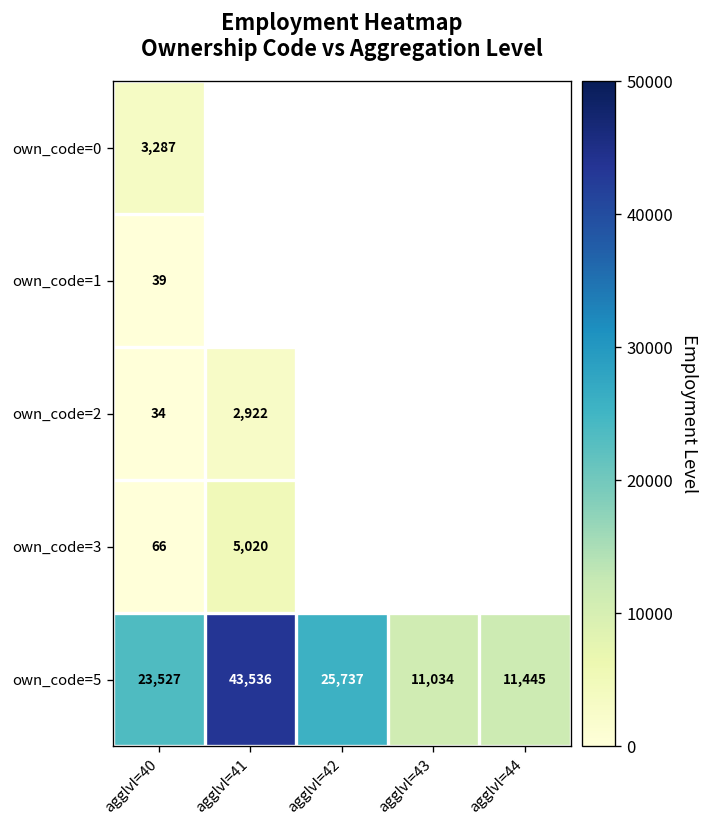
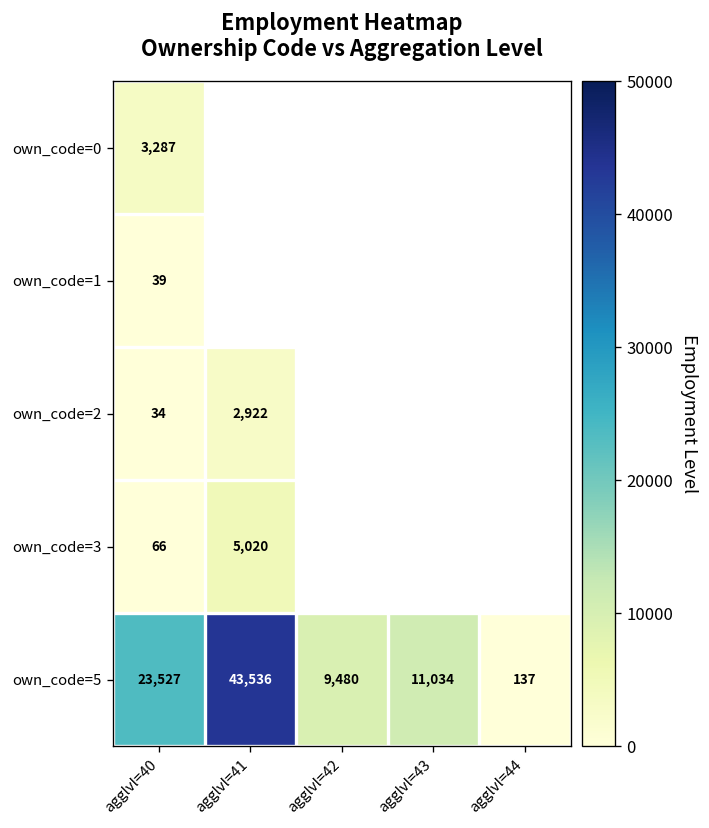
  {
    "own_code=0": {
      "agglvl=40": "3,287"
    },
    "own_code=1": {
      "agglvl=40": "39"
    },
    "own_code=2": {
      "agglvl=40": "34",
      "agglvl=41": "2,922"
    },
    "own_code=3": {
      "agglvl=40": "66",
      "agglvl=41": "5,020"
    },
    "own_code=5": {
      "agglvl=40": "23,527",
      "agglvl=41": "43,536",
-     "agglvl=42": "25,737",
+     "agglvl=42": "9,480",
      "agglvl=43": "11,034",
-     "agglvl=44": "11,445"
+     "agglvl=44": "137"
    }
  }
